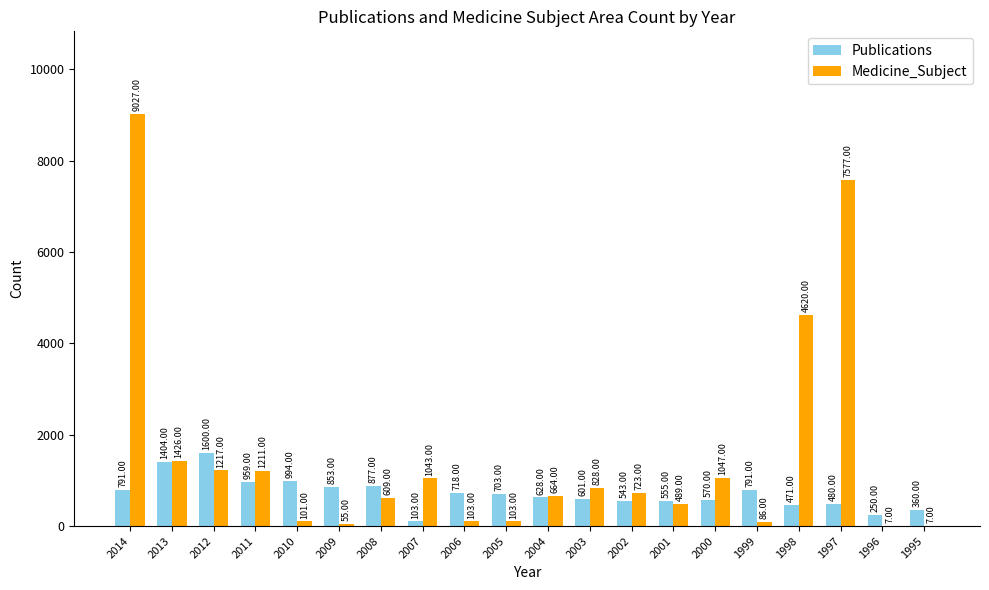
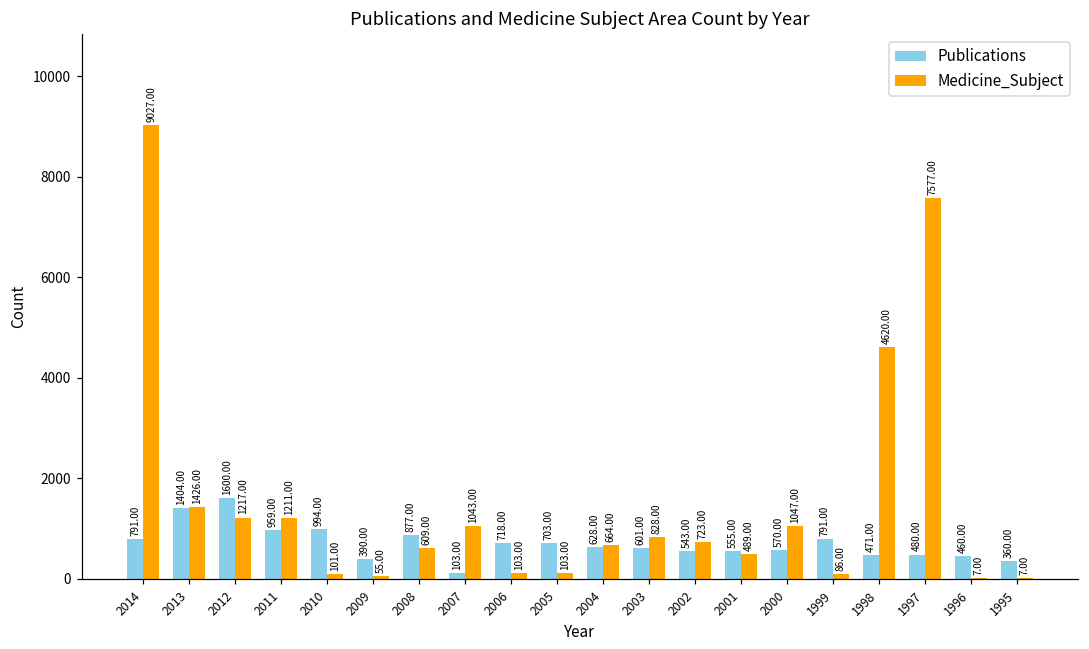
  {
    "Publications": {
      "2014": 791.00,
      "2013": 1404.00,
      "2012": 1600.00,
      "2011": 959.00,
      "2010": 994.00,
-     "2009": 853.00,
+     "2009": 390.00,
      "2008": 877.00,
      "2007": 103.00,
      "2006": 718.00,
      "2005": 703.00,
      "2004": 628.00,
      "2003": 601.00,
      "2002": 543.00,
      "2001": 555.00,
      "2000": 570.00,
      "1999": 791.00,
      "1998": 471.00,
      "1997": 480.00,
-     "1996": 250.00,
+     "1996": 460.00,
      "1995": 360.00
    },
    "Medicine_Subject": {
      "2014": 9027.00,
      "2013": 1426.00,
      "2012": 1217.00,
      "2011": 1211.00,
      "2010": 101.00,
      "2009": 55.00,
      "2008": 609.00,
      "2007": 1043.00,
      "2006": 103.00,
      "2005": 103.00,
      "2004": 664.00,
      "2003": 828.00,
      "2002": 723.00,
      "2001": 489.00,
      "2000": 1047.00,
      "1999": 86.00,
      "1998": 4620.00,
      "1997": 7577.00,
      "1996": 7.00,
      "1995": 7.00
    }
  }
